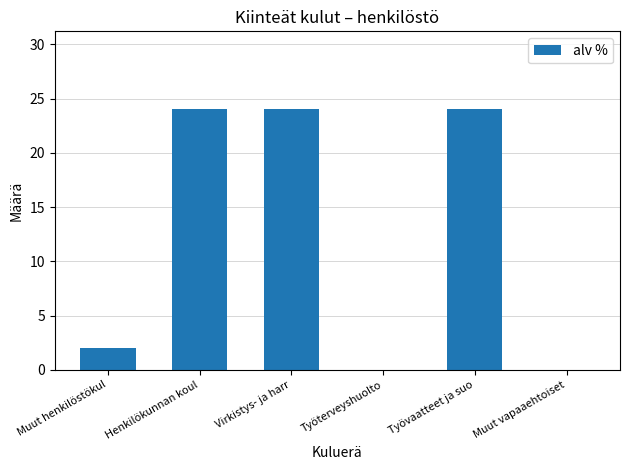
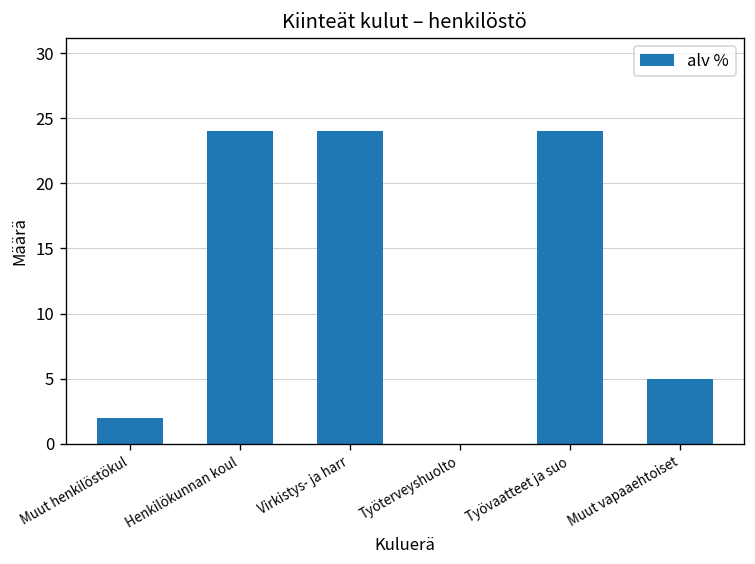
  {
    "Muut henkilöstökul": 2,
    "Henkilökunnan koul": 24,
    "Virkistys- ja harr": 24,
    "Työterveyshuolto": 0,
    "Työvaatteet ja suo": 24,
-   "Muut vapaaehtoiset": 0
+   "Muut vapaaehtoiset": 5
  }
